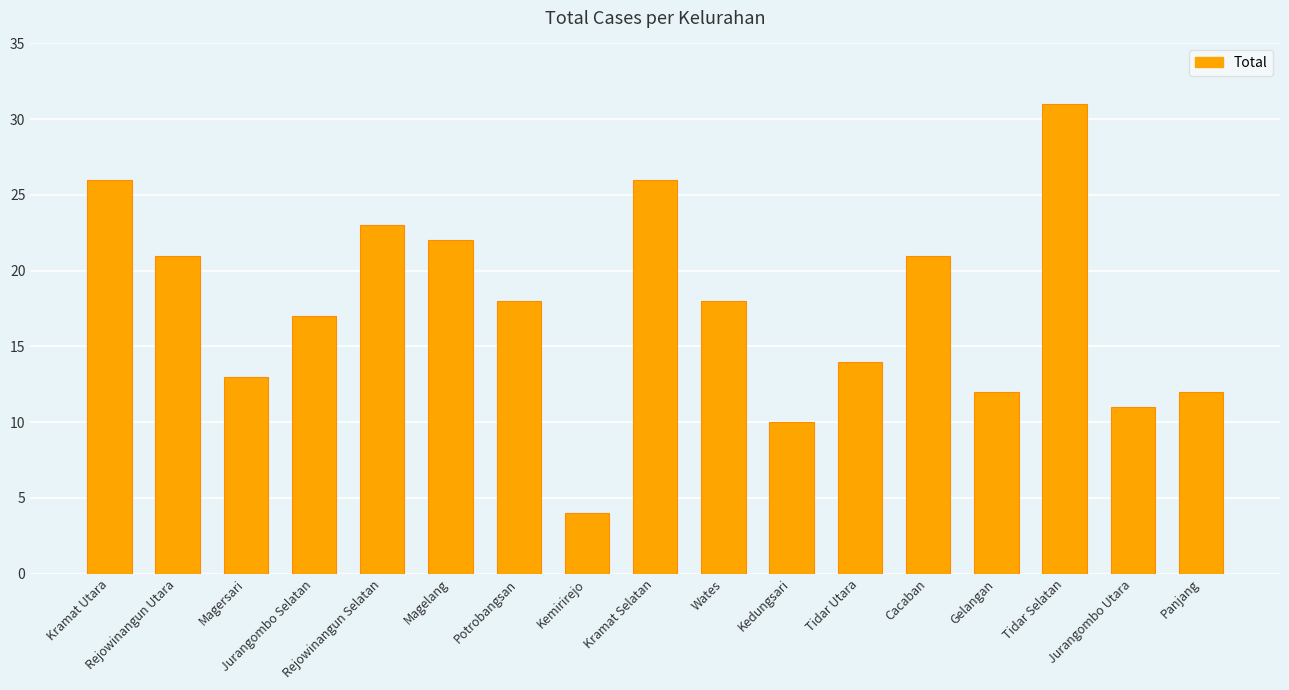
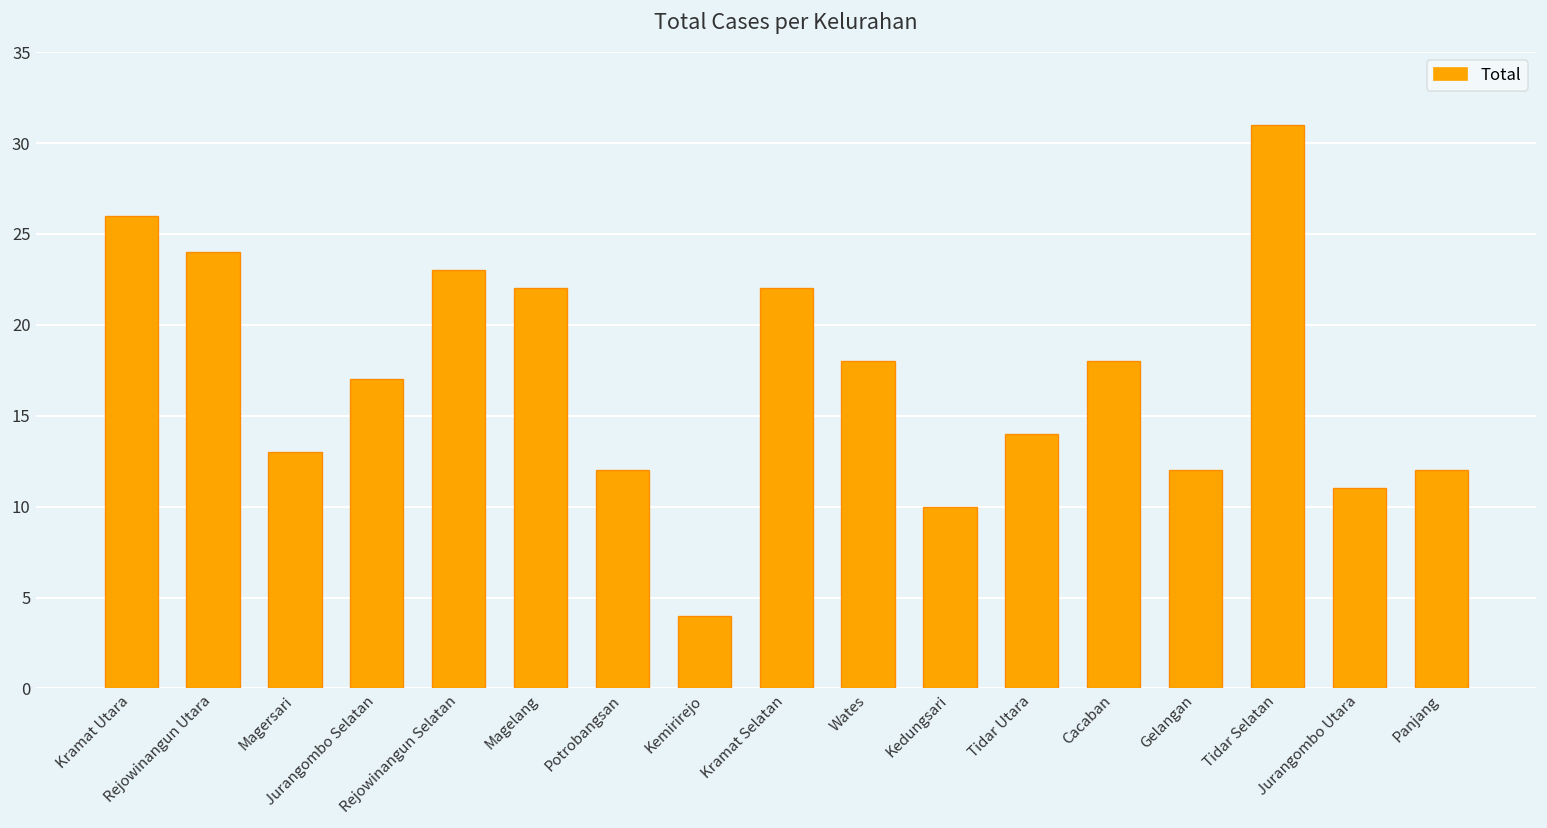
  {
    "Kramat Utara": 26,
-   "Rejowinangun Utara": 21,
+   "Rejowinangun Utara": 24,
    "Magersari": 13,
    "Jurangombo Selatan": 17,
    "Rejowinangun Selatan": 23,
    "Magelang": 22,
-   "Potrobangsan": 18,
+   "Potrobangsan": 12,
    "Kemirirejo": 4,
-   "Kramat Selatan": 26,
+   "Kramat Selatan": 22,
    "Wates": 18,
    "Kedungsari": 10,
    "Tidar Utara": 14,
-   "Cacaban": 21,
+   "Cacaban": 18,
    "Gelangan": 12,
    "Tidar Selatan": 31,
    "Jurangombo Utara": 11,
    "Panjang": 12
  }
